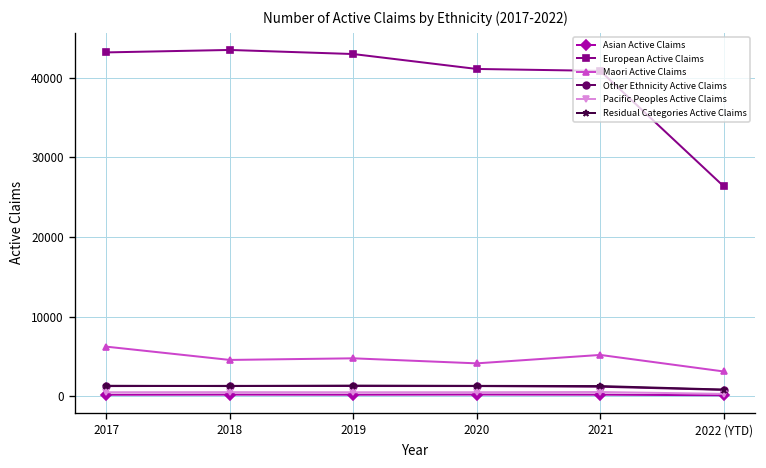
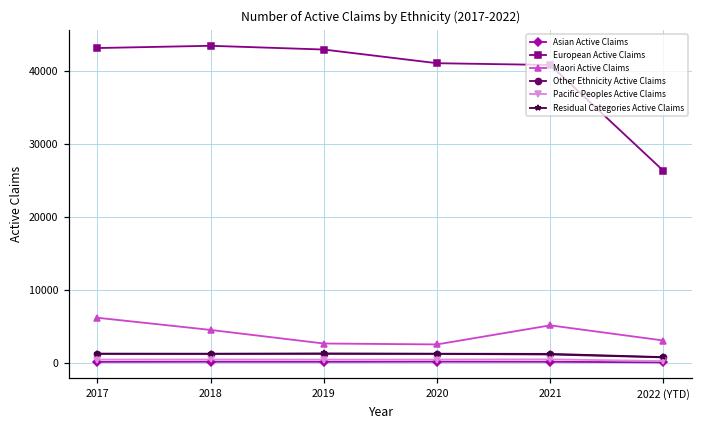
  {
    "Maori Active Claims": {
      "2017": 6000,
      "2018": 5000,
-     "2019": 5000,
-     "2020": 4000,
+     "2019": 3000,
+     "2020": 3000,
      "2021": 5000,
      "2022 (YTD)": 3000
    }
  }
